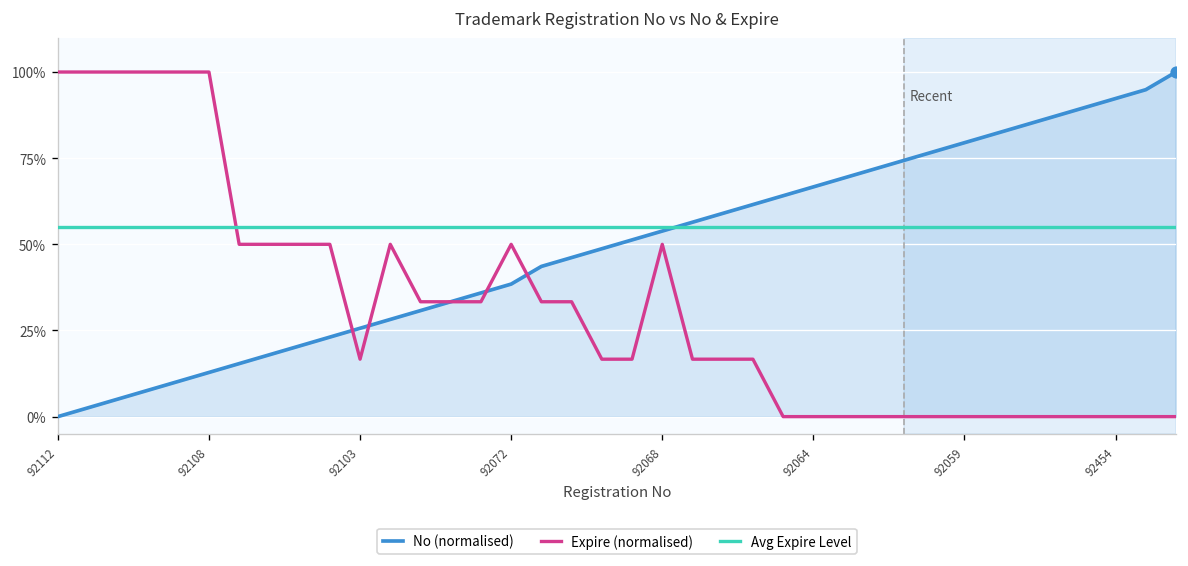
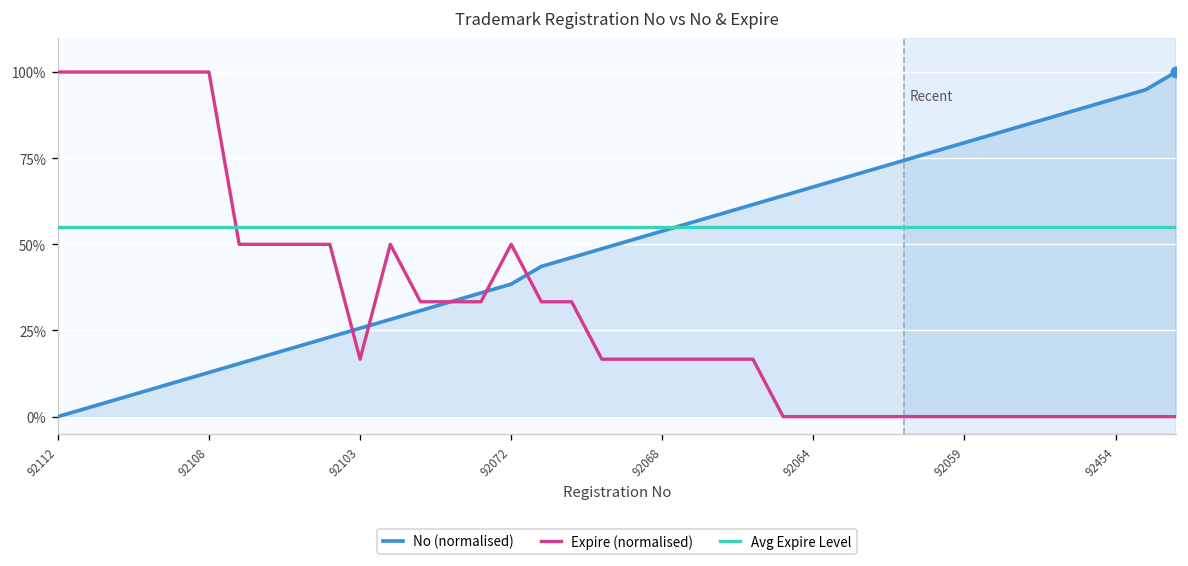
  {
    "Expire (normalised)": {
      "92112": "100%",
      "92108": "100%",
      "92103": "17%",
      "92072": "50%",
-     "92068": "50%",
+     "92068": "17%",
      "92064": "0%",
      "92059": "0%",
      "92454": "0%"
    },
    "Avg Expire Level": {
      "92112": "55%",
      "92108": "55%",
      "92103": "55%",
      "92072": "55%",
      "92068": "55%",
      "92064": "55%",
      "92059": "55%",
      "92454": "55%"
    }
  }
